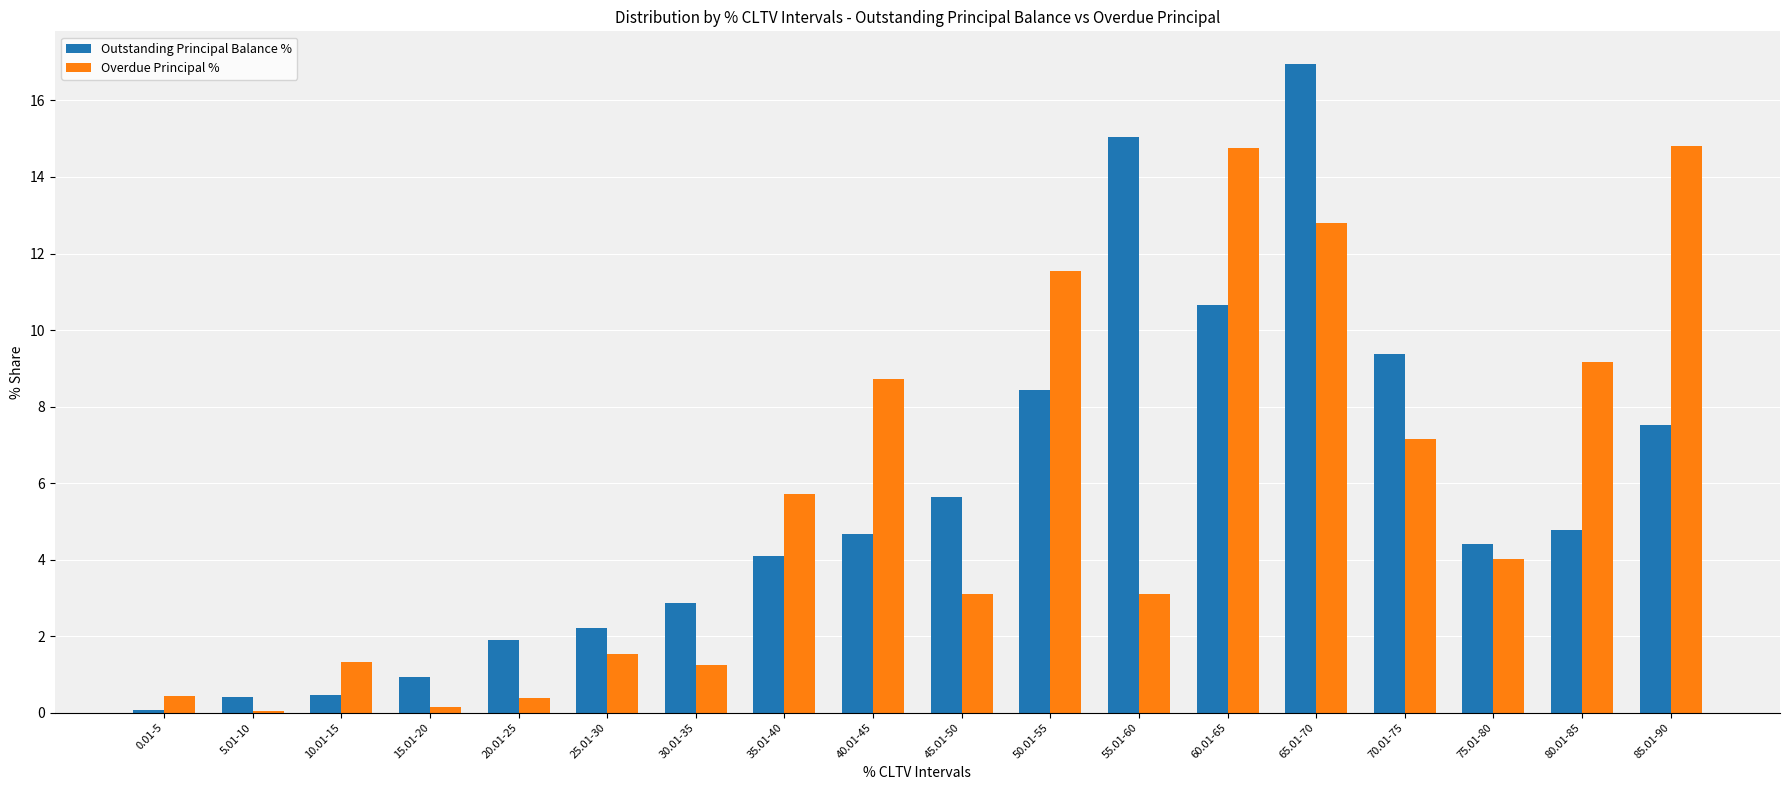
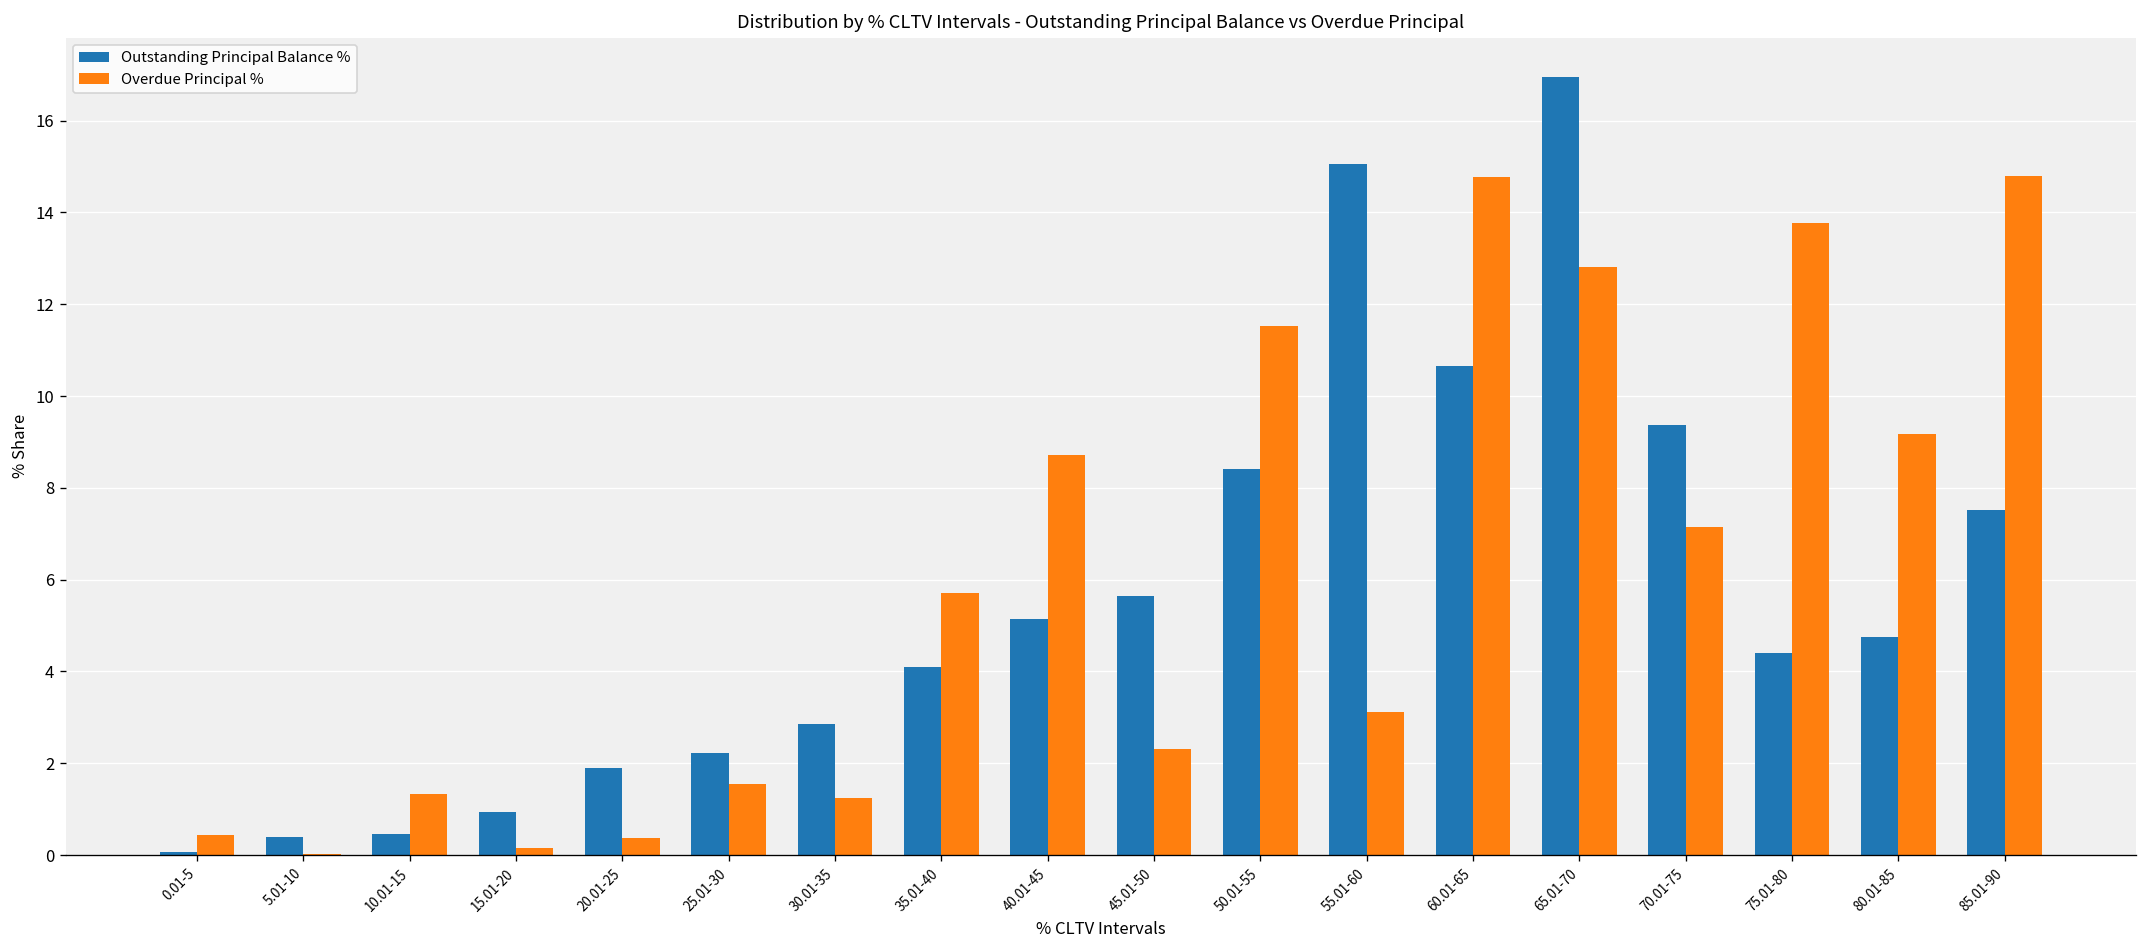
  {
    "Outstanding Principal Balance %": {
      "0.01-5": 0.1,
      "5.01-10": 0.4,
      "10.01-15": 0.5,
      "15.01-20": 0.9,
      "20.01-25": 1.9,
      "25.01-30": 2.2,
      "30.01-35": 2.9,
      "35.01-40": 4.1,
-     "40.01-45": 4.7,
+     "40.01-45": 5.1,
      "45.01-50": 5.6,
      "50.01-55": 8.4,
      "55.01-60": 15.1,
      "60.01-65": 10.7,
      "65.01-70": 17.0,
      "70.01-75": 9.4,
      "75.01-80": 4.4,
      "80.01-85": 4.8,
      "85.01-90": 7.5
    },
    "Overdue Principal %": {
      "0.01-5": 0.4,
      "10.01-15": 1.3,
      "15.01-20": 0.2,
      "20.01-25": 0.4,
      "25.01-30": 1.5,
      "30.01-35": 1.2,
      "35.01-40": 5.7,
      "40.01-45": 8.7,
-     "45.01-50": 3.1,
+     "45.01-50": 2.3,
      "50.01-55": 11.5,
      "55.01-60": 3.1,
      "60.01-65": 14.8,
      "65.01-70": 12.8,
      "70.01-75": 7.2,
-     "75.01-80": 4.0,
+     "75.01-80": 13.8,
      "80.01-85": 9.2,
      "85.01-90": 14.8
    }
  }
